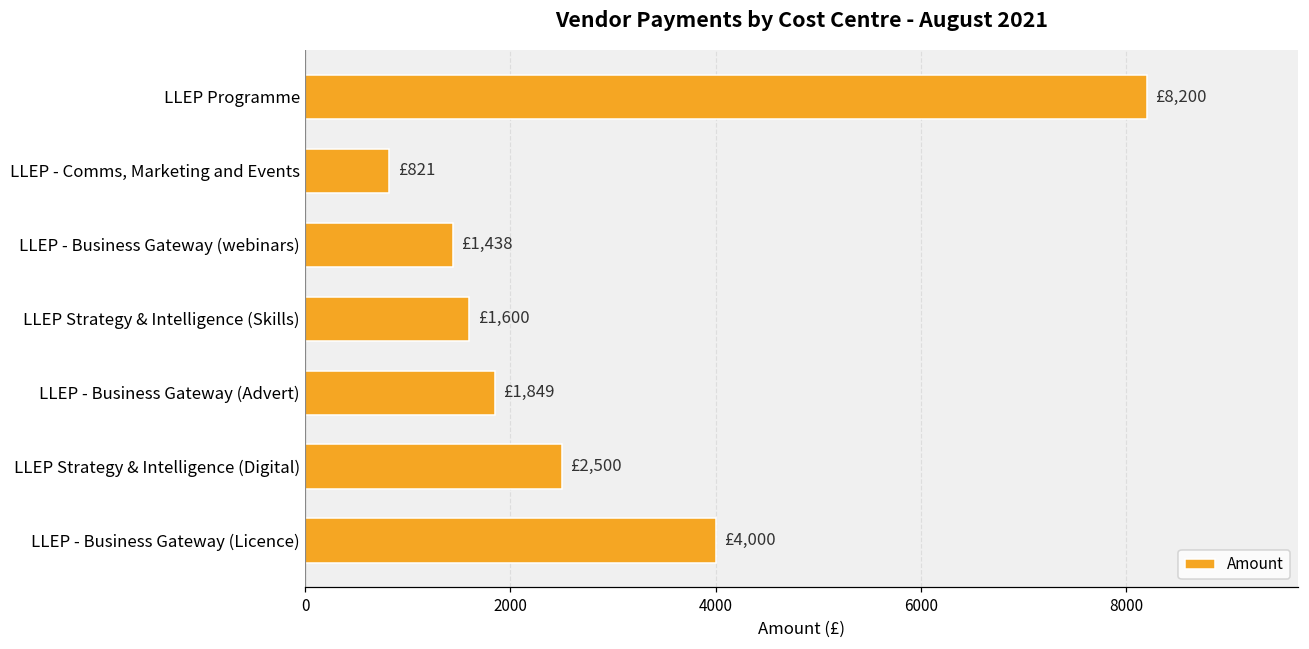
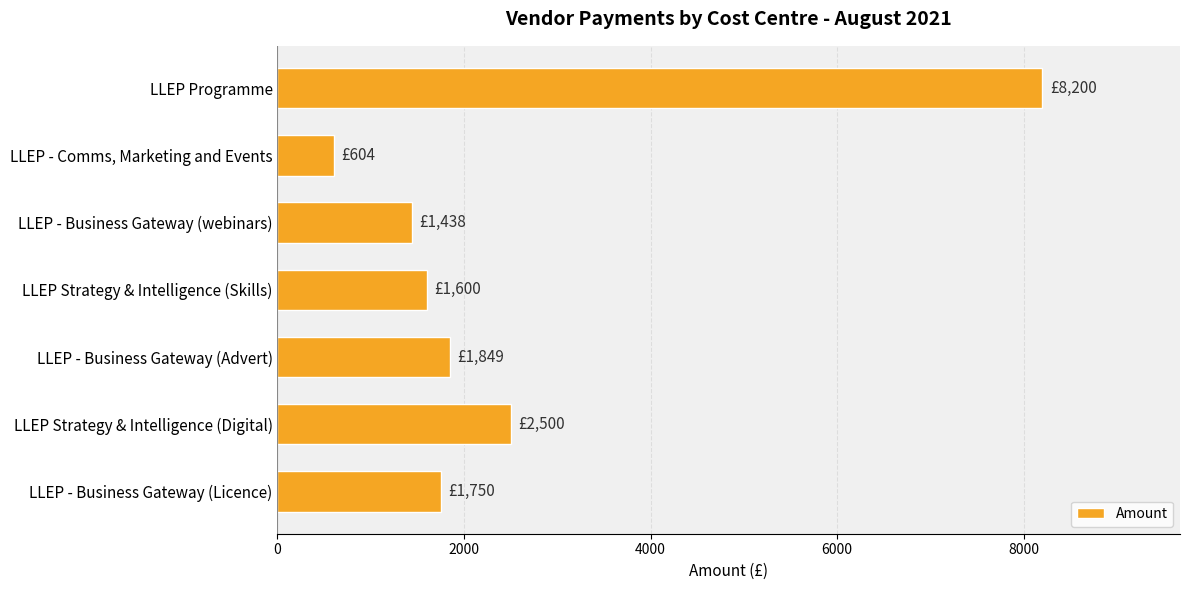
  {
    "LLEP Programme": "£8,200",
-   "LLEP - Comms, Marketing and Events": "£821",
+   "LLEP - Comms, Marketing and Events": "£604",
    "LLEP - Business Gateway (webinars)": "£1,438",
    "LLEP Strategy & Intelligence (Skills)": "£1,600",
    "LLEP - Business Gateway (Advert)": "£1,849",
    "LLEP Strategy & Intelligence (Digital)": "£2,500",
-   "LLEP - Business Gateway (Licence)": "£4,000"
+   "LLEP - Business Gateway (Licence)": "£1,750"
  }
